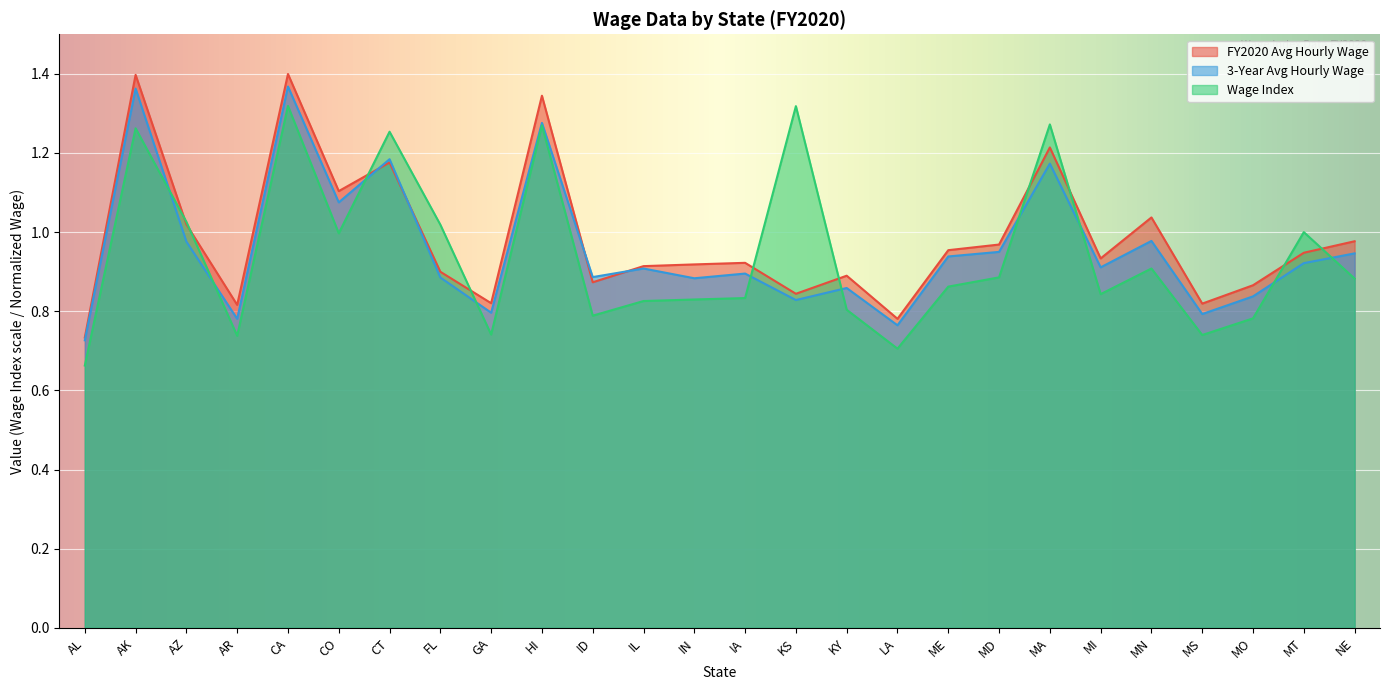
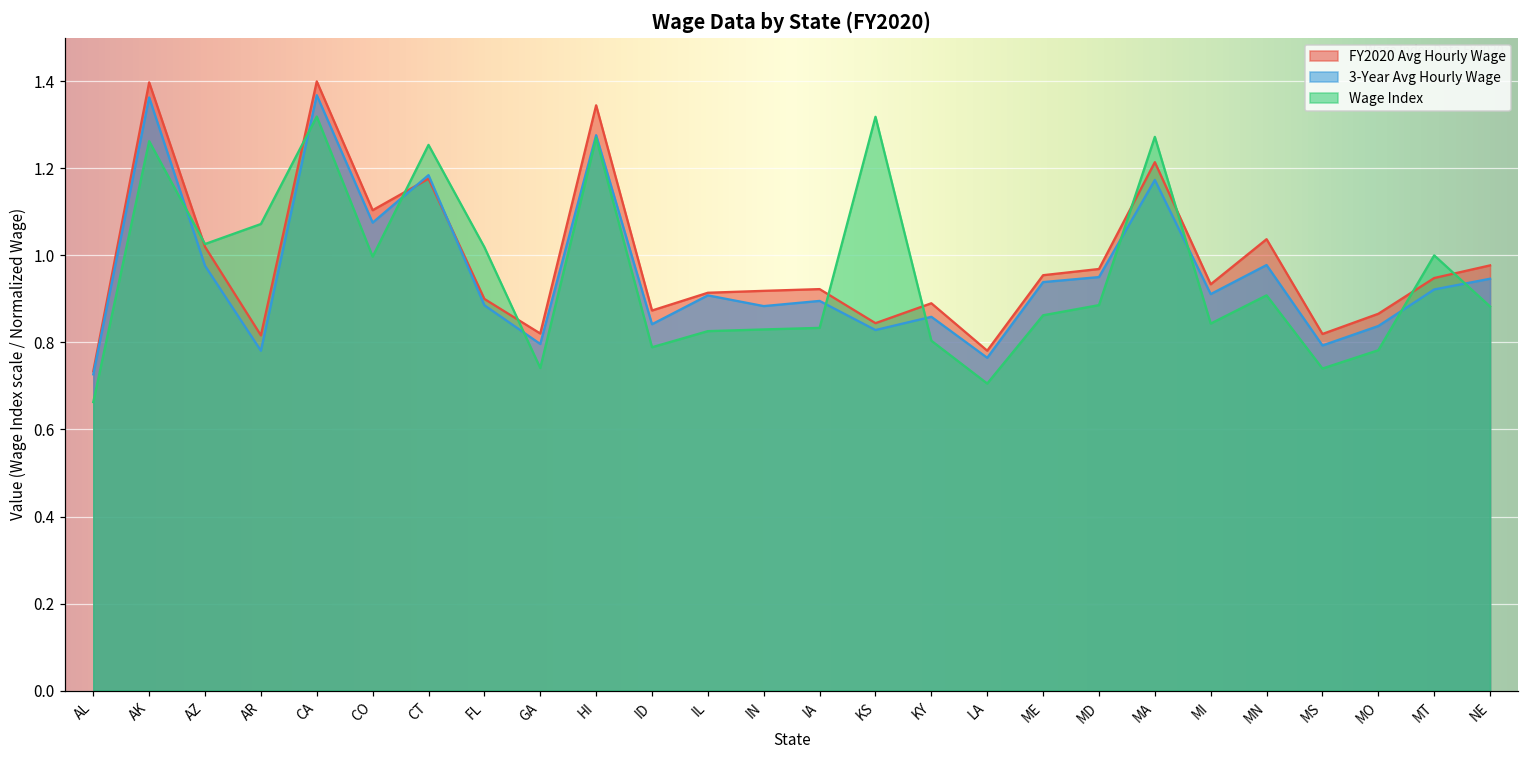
  {
    "FY2020 Avg Hourly Wage": {
      "AL": 0.73,
      "AK": 1.40,
      "AZ": 1.02,
      "AR": 0.82,
      "CA": 1.40,
      "CO": 1.10,
      "CT": 1.18,
      "FL": 0.90,
      "GA": 0.82,
      "HI": 1.34,
      "ID": 0.87,
      "IN": 0.92,
      "IA": 0.92,
      "KS": 0.84,
      "KY": 0.89,
      "LA": 0.78,
      "ME": 0.95,
      "MD": 0.97,
      "MA": 1.21,
      "MI": 0.93,
      "MN": 1.04,
      "MS": 0.82,
      "MO": 0.87,
      "MT": 0.95,
      "NE": 0.98
    },
    "3-Year Avg Hourly Wage": {
      "AL": 0.73,
      "AK": 1.36,
      "AZ": 0.98,
      "AR": 0.78,
      "CA": 1.37,
      "CO": 1.08,
      "CT": 1.18,
      "FL": 0.89,
      "GA": 0.80,
-     "ID": 0.89,
+     "ID": 0.84,
      "IN": 0.88,
      "IA": 0.90,
      "KS": 0.83,
      "KY": 0.86,
      "LA": 0.76,
      "ME": 0.94,
      "MD": 0.95,
      "MA": 1.17,
      "MI": 0.91,
      "MN": 0.98,
      "MS": 0.79,
      "MO": 0.84,
      "MT": 0.92,
      "NE": 0.95
    },
    "Wage Index": {
      "AL": 0.66,
      "AK": 1.26,
      "AZ": 1.03,
-     "AR": 0.74,
+     "AR": 1.07,
      "CA": 1.32,
      "CO": 1.00,
      "CT": 1.25,
      "FL": 1.02,
      "GA": 0.74,
      "ID": 0.79,
      "IL": 0.83,
      "IN": 0.83,
      "IA": 0.83,
      "KS": 1.32,
      "KY": 0.80,
      "LA": 0.71,
      "ME": 0.86,
      "MD": 0.89,
      "MA": 1.27,
      "MI": 0.84,
      "MN": 0.91,
      "MS": 0.74,
      "MO": 0.78,
      "MT": 1.00,
      "NE": 0.88
    }
  }
